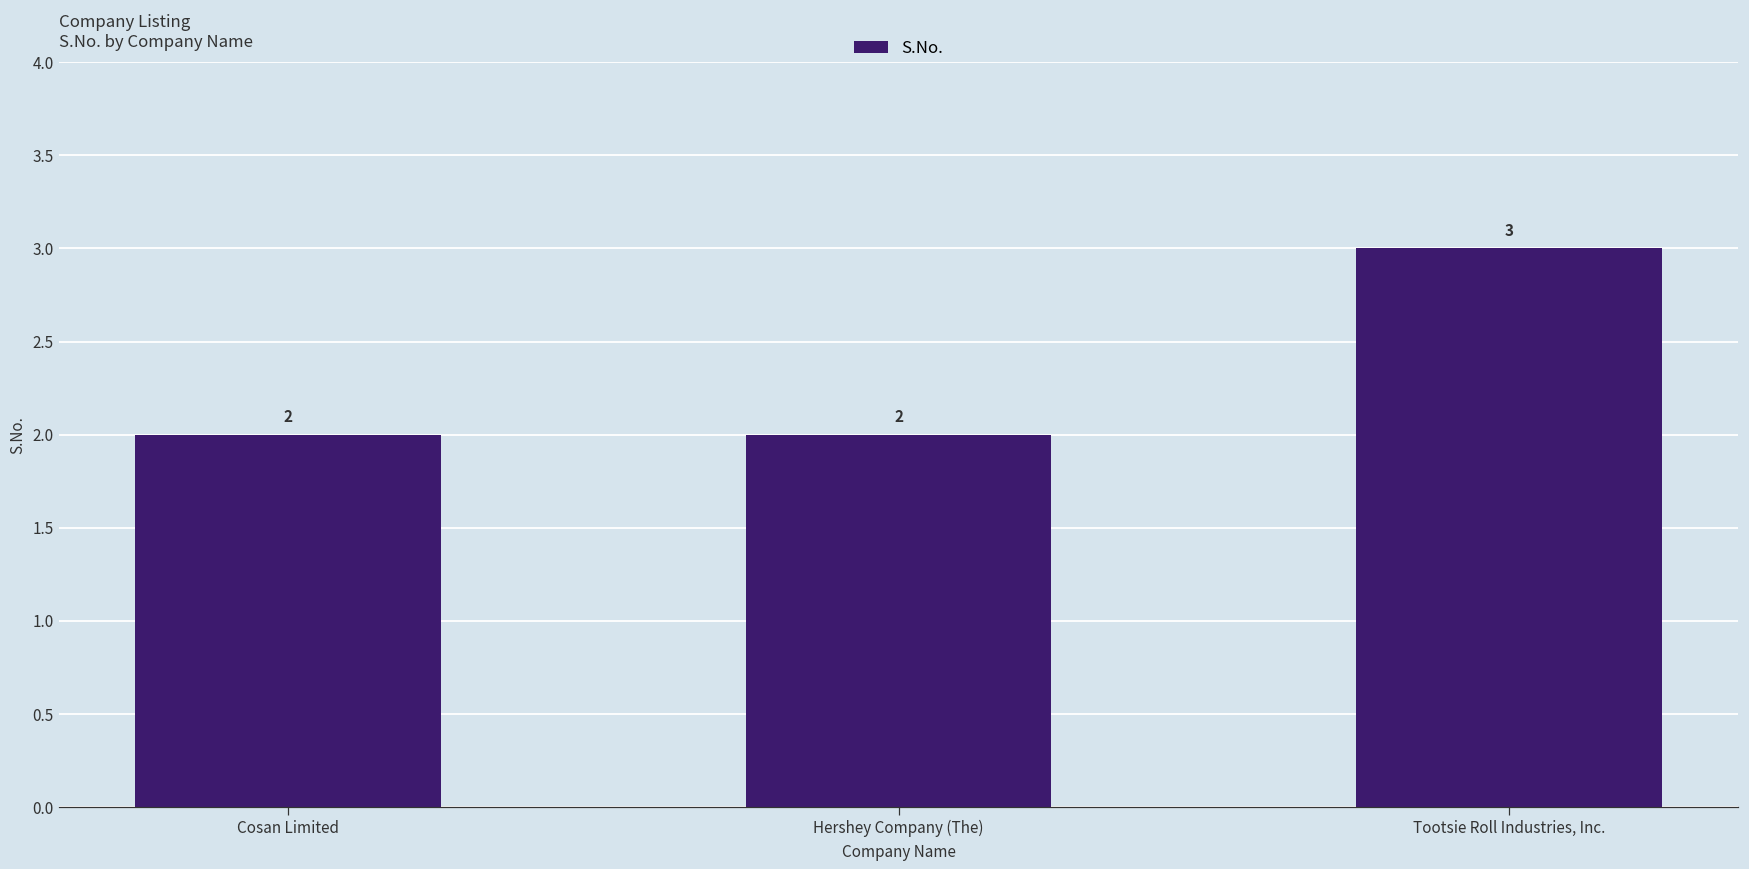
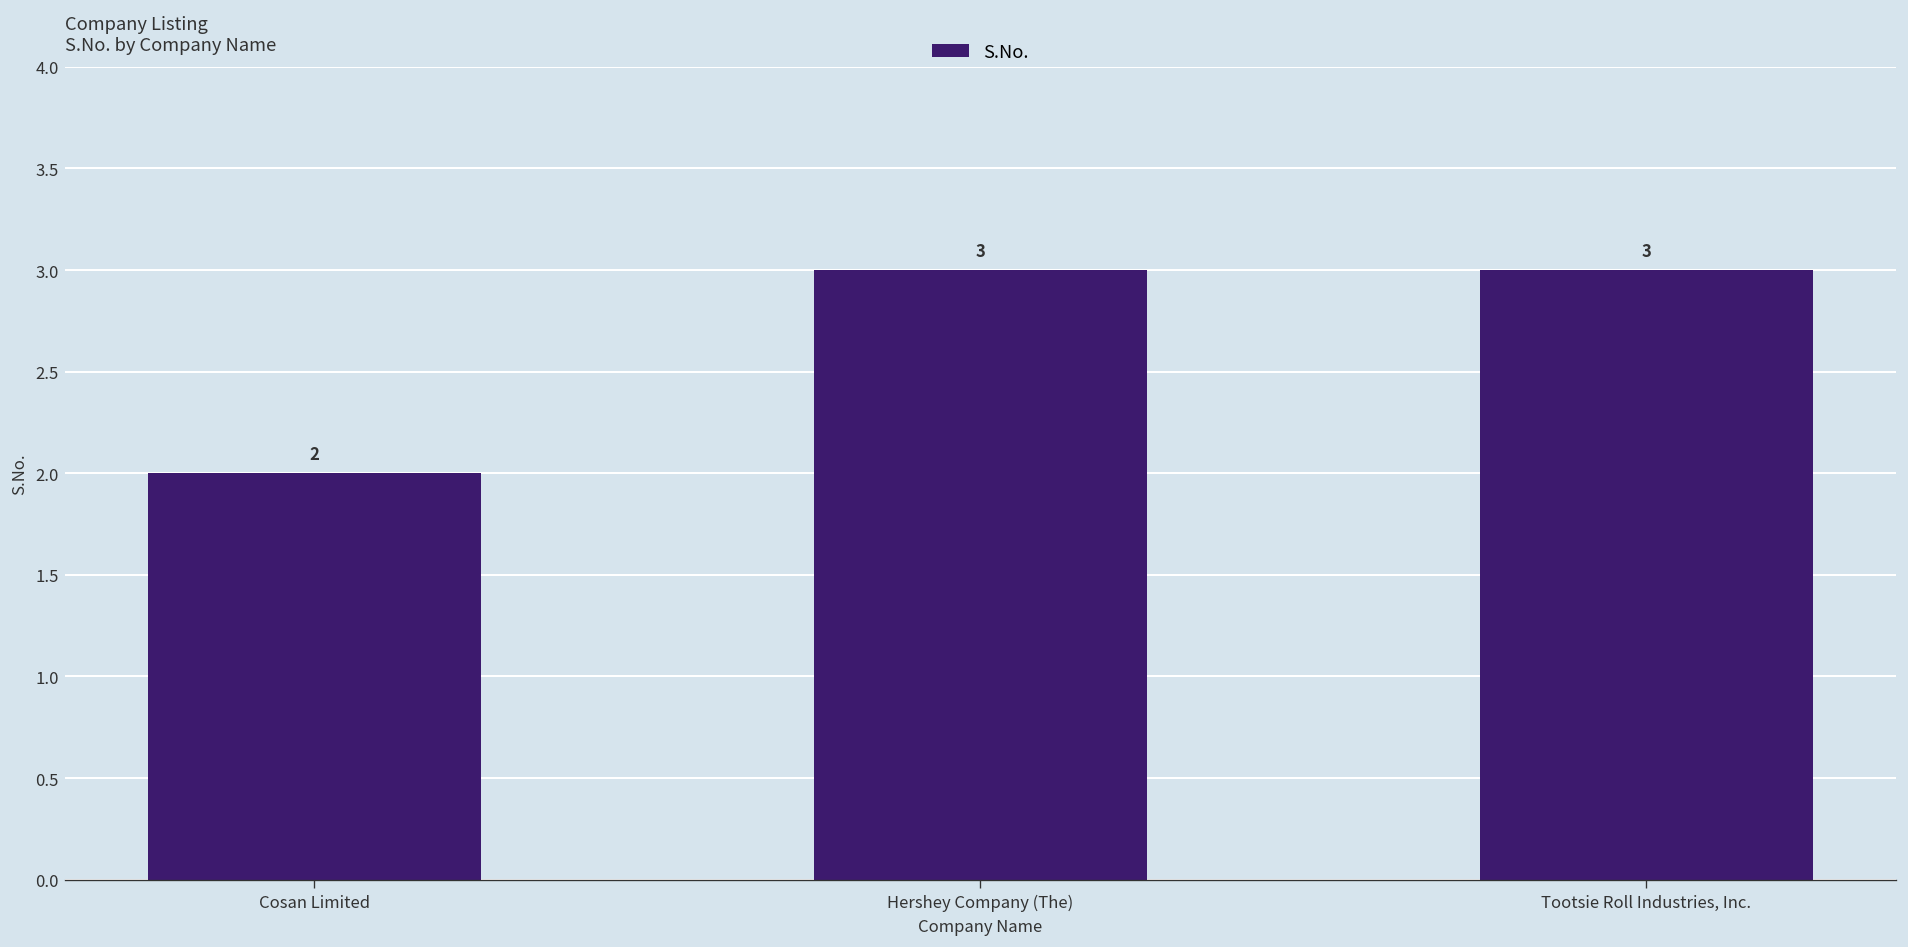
  {
    "Cosan Limited": 2,
-   "Hershey Company (The)": 2,
+   "Hershey Company (The)": 3,
    "Tootsie Roll Industries, Inc.": 3
  }
